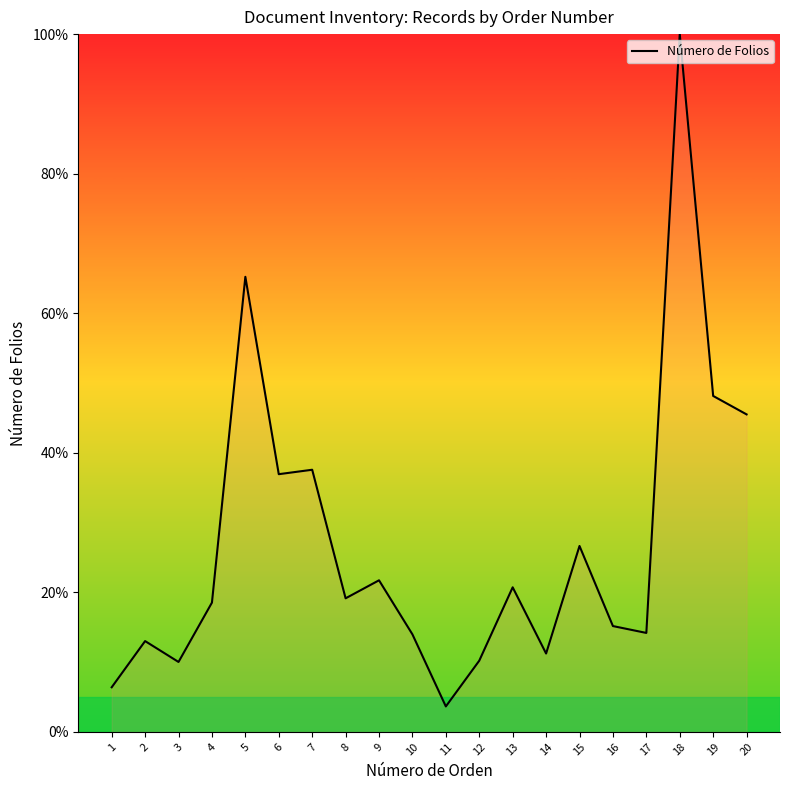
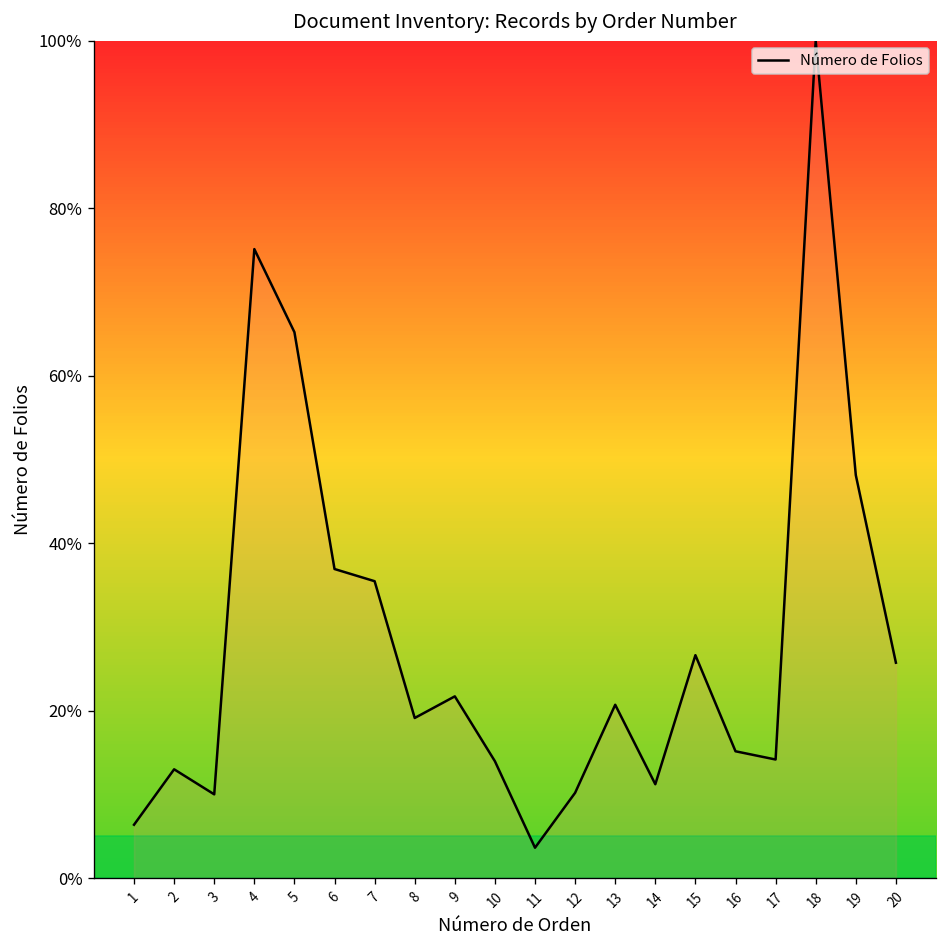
  {
    "1": "6%",
    "2": "13%",
    "3": "10%",
-   "4": "19%",
+   "4": "75%",
    "5": "65%",
    "6": "37%",
-   "7": "38%",
+   "7": "35%",
    "8": "19%",
    "9": "22%",
    "10": "14%",
    "12": "10%",
    "13": "21%",
    "14": "11%",
    "15": "27%",
    "16": "15%",
    "17": "14%",
    "18": "100%",
    "19": "48%",
-   "20": "46%"
+   "20": "26%"
  }
